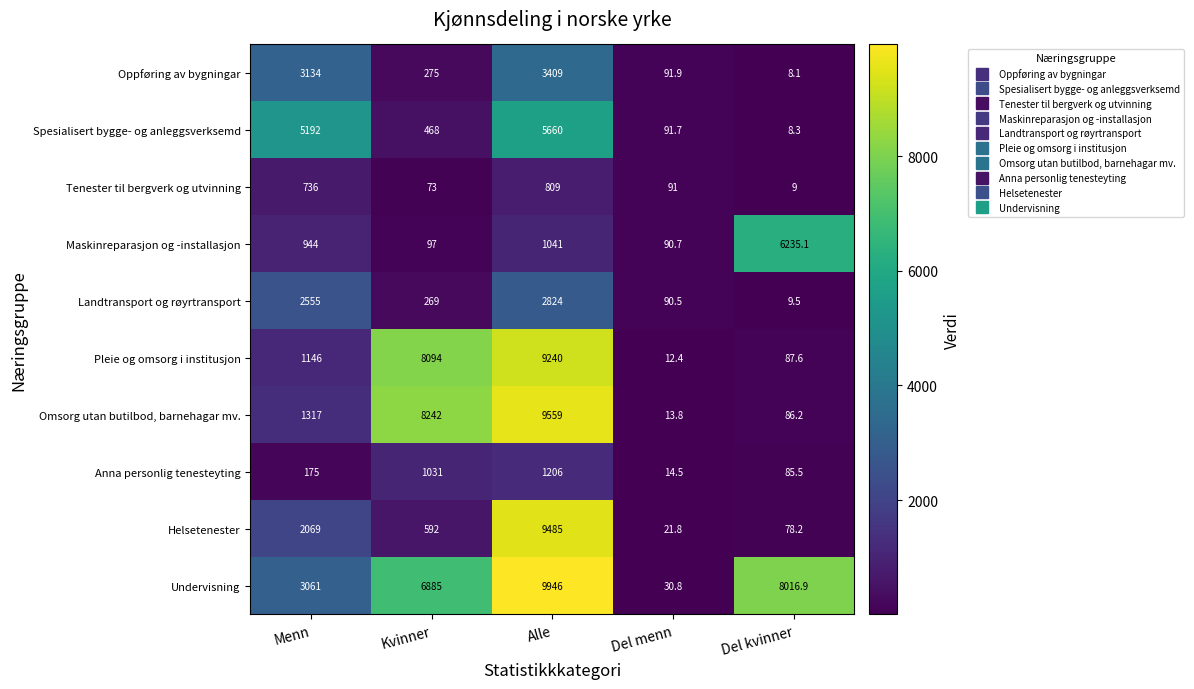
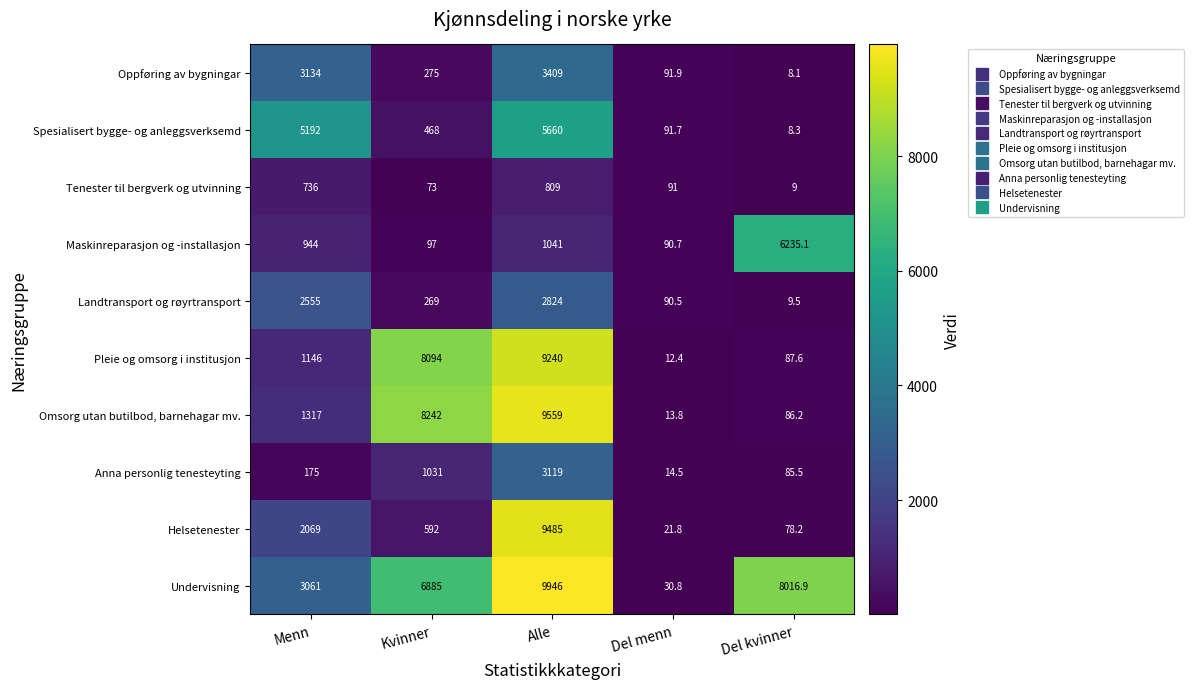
  {
    "Oppføring av bygningar": {
      "Menn": 3134,
      "Kvinner": 275,
      "Alle": 3409,
      "Del menn": 91.9,
      "Del kvinner": 8.1
    },
    "Spesialisert bygge- og anleggsverksemd": {
      "Menn": 5192,
      "Kvinner": 468,
      "Alle": 5660,
      "Del menn": 91.7,
      "Del kvinner": 8.3
    },
    "Tenester til bergverk og utvinning": {
      "Menn": 736,
      "Kvinner": 73,
      "Alle": 809,
      "Del menn": 91,
      "Del kvinner": 9
    },
    "Maskinreparasjon og -installasjon": {
      "Menn": 944,
      "Kvinner": 97,
      "Alle": 1041,
      "Del menn": 90.7,
      "Del kvinner": 6235.1
    },
    "Landtransport og røyrtransport": {
      "Menn": 2555,
      "Kvinner": 269,
      "Alle": 2824,
      "Del menn": 90.5,
      "Del kvinner": 9.5
    },
    "Pleie og omsorg i institusjon": {
      "Menn": 1146,
      "Kvinner": 8094,
      "Alle": 9240,
      "Del menn": 12.4,
      "Del kvinner": 87.6
    },
    "Omsorg utan butilbod, barnehagar mv.": {
      "Menn": 1317,
      "Kvinner": 8242,
      "Alle": 9559,
      "Del menn": 13.8,
      "Del kvinner": 86.2
    },
    "Anna personlig tenesteyting": {
      "Menn": 175,
      "Kvinner": 1031,
-     "Alle": 1206,
+     "Alle": 3119,
      "Del menn": 14.5,
      "Del kvinner": 85.5
    },
    "Helsetenester": {
      "Menn": 2069,
      "Kvinner": 592,
      "Alle": 9485,
      "Del menn": 21.8,
      "Del kvinner": 78.2
    },
    "Undervisning": {
      "Menn": 3061,
      "Kvinner": 6885,
      "Alle": 9946,
      "Del menn": 30.8,
      "Del kvinner": 8016.9
    }
  }
